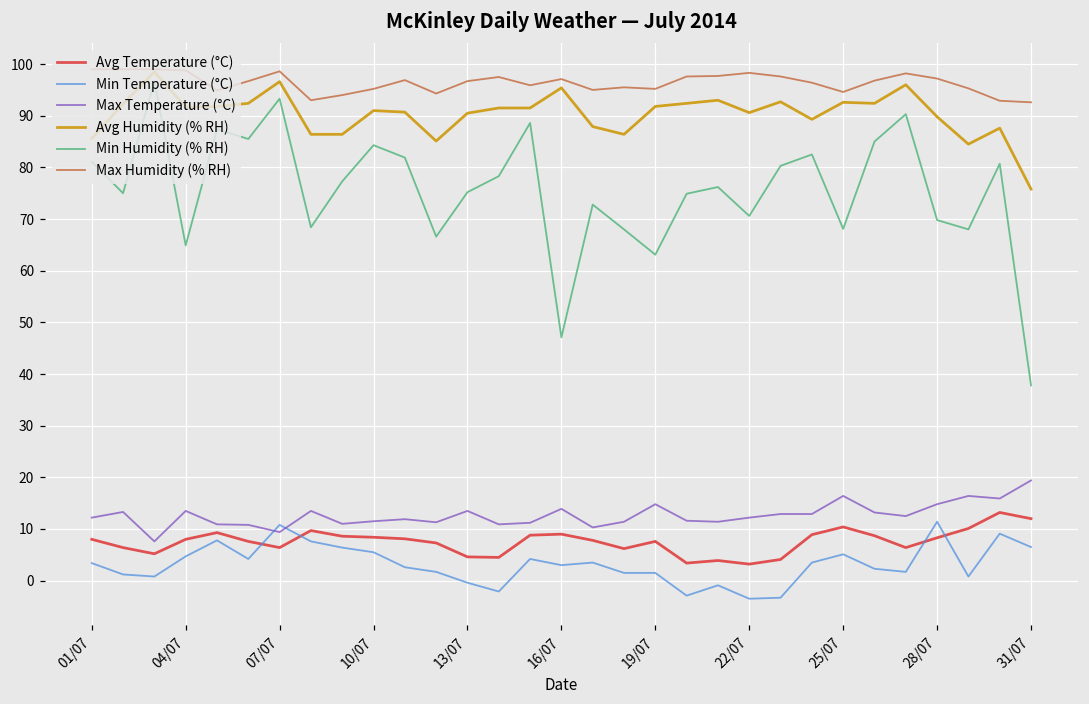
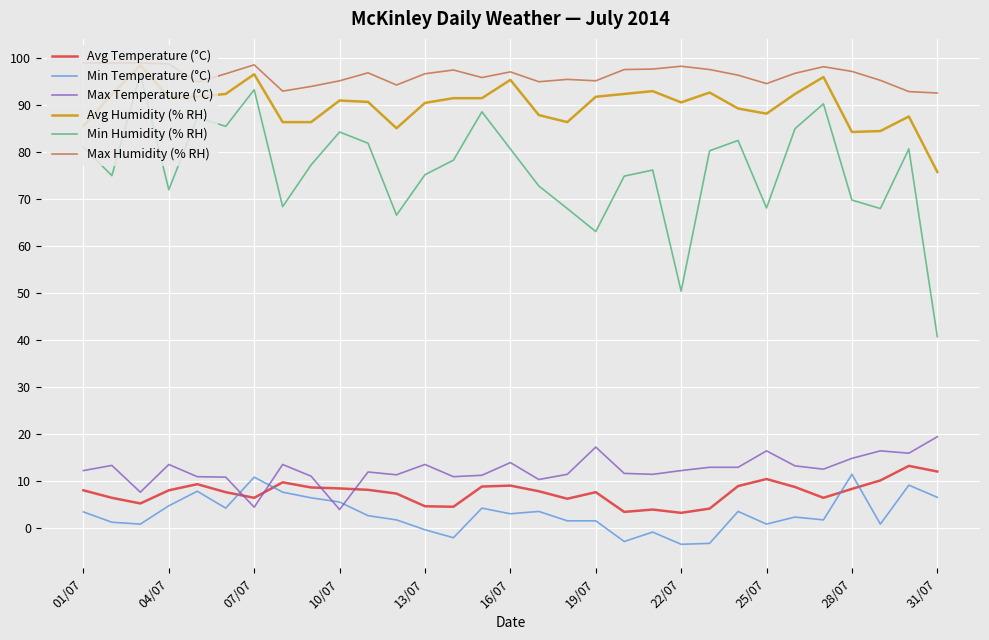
  {
    "Min Temperature (°C)": {
      "01/07": 3,
      "04/07": 5,
      "07/07": 11,
      "10/07": 6,
      "13/07": 0,
      "16/07": 3,
      "19/07": 2,
      "22/07": -4,
-     "25/07": 5,
+     "25/07": 1,
      "28/07": 11,
      "31/07": 7
    },
    "Max Temperature (°C)": {
      "01/07": 12,
      "04/07": 14,
-     "07/07": 9,
-     "10/07": 12,
+     "07/07": 4,
+     "10/07": 4,
      "13/07": 14,
      "16/07": 14,
-     "19/07": 15,
+     "19/07": 17,
      "22/07": 12,
      "25/07": 16,
      "28/07": 15,
      "31/07": 19
    },
    "Avg Humidity (% RH)": {
      "07/07": 97,
      "10/07": 91,
      "13/07": 91,
      "16/07": 95,
      "19/07": 92,
      "22/07": 91,
-     "25/07": 93,
-     "28/07": 90,
+     "25/07": 88,
+     "28/07": 84,
      "31/07": 76
    },
    "Min Humidity (% RH)": {
-     "04/07": 65,
+     "04/07": 72,
      "07/07": 93,
      "10/07": 84,
      "13/07": 75,
-     "16/07": 47,
+     "16/07": 81,
      "19/07": 63,
-     "22/07": 71,
+     "22/07": 50,
      "25/07": 68,
      "28/07": 70,
-     "31/07": 38
+     "31/07": 41
    }
  }
